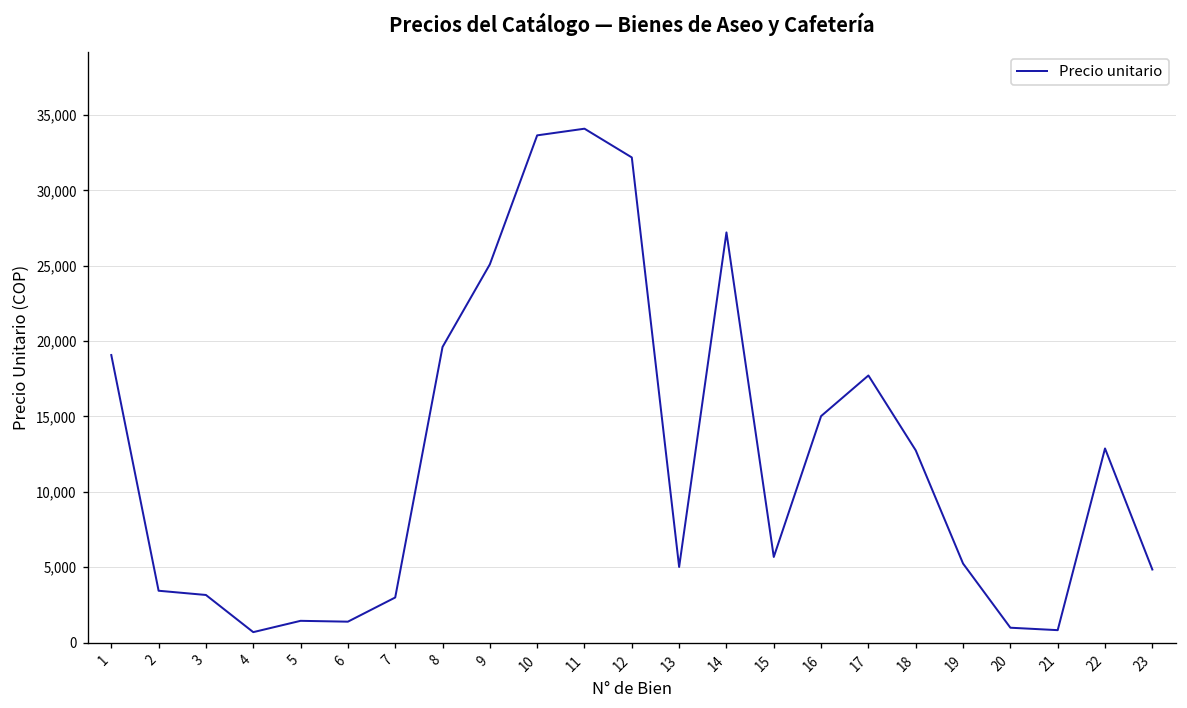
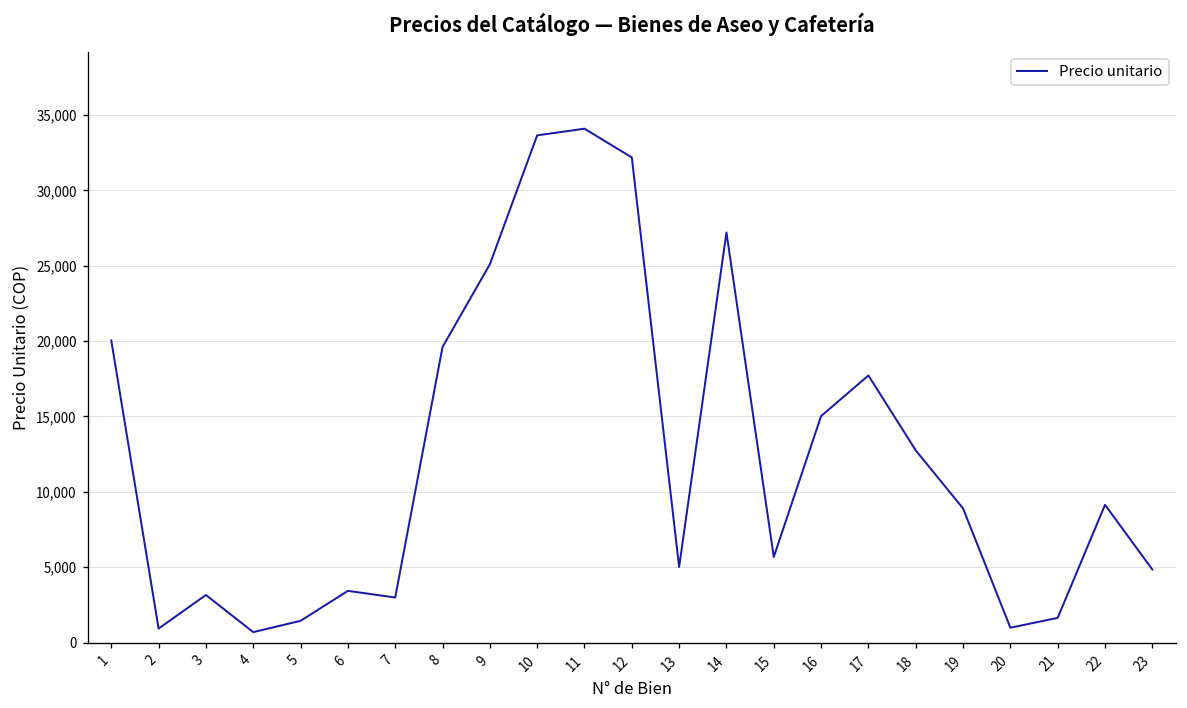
  {
-   "1": "19,100",
-   "2": "3,400",
+   "1": "20,000",
+   "2": "900",
    "3": "3,200",
    "4": "700",
    "5": "1,400",
-   "6": "1,400",
+   "6": "3,400",
    "7": "3,000",
    "8": "19,600",
    "9": "25,100",
    "10": "33,600",
    "11": "34,100",
    "12": "32,200",
    "13": "5,000",
    "14": "27,200",
    "15": "5,700",
    "16": "15,000",
    "17": "17,700",
    "18": "12,800",
-   "19": "5,200",
+   "19": "8,900",
    "20": "1,000",
-   "21": "800",
-   "22": "12,900",
+   "21": "1,600",
+   "22": "9,100",
    "23": "4,800"
  }
